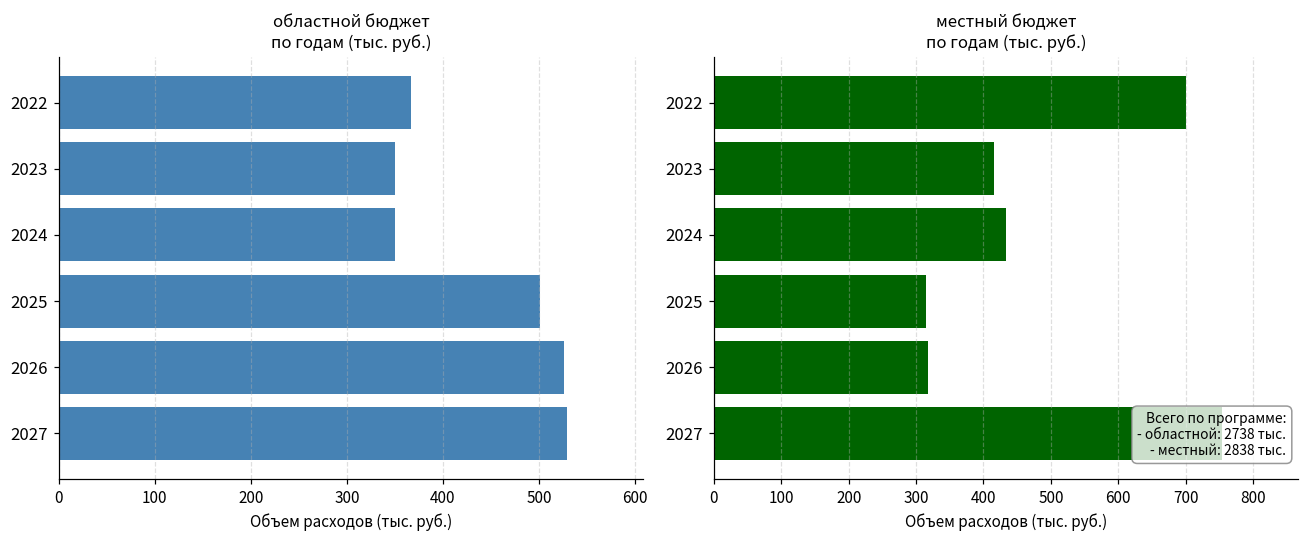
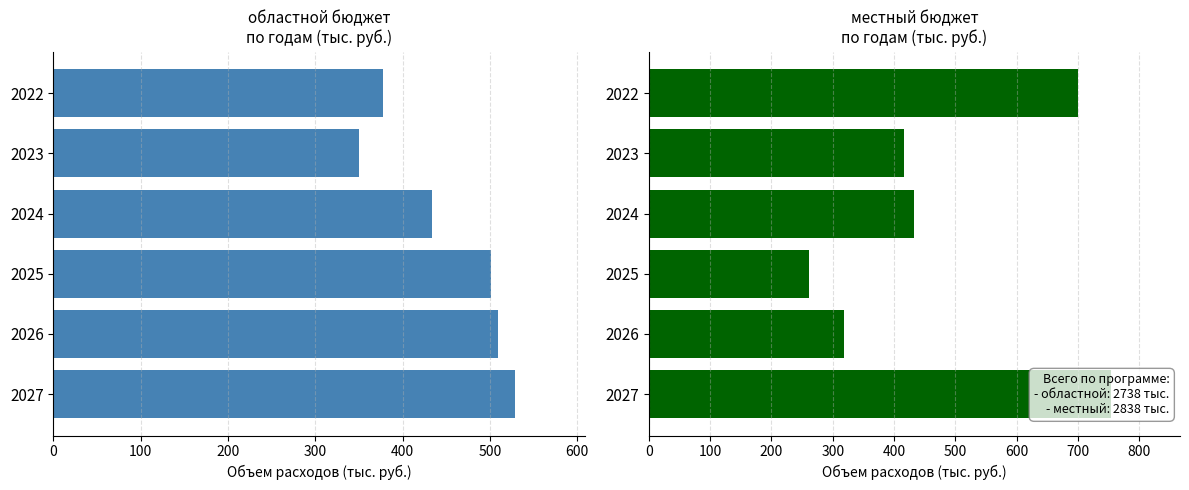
  {
    "областной бюджет по годам (тыс. руб.)": {
-     "2022": 370,
+     "2022": 380,
      "2023": 350,
-     "2024": 350,
+     "2024": 430,
      "2025": 500,
-     "2026": 530,
+     "2026": 510,
      "2027": 530
    },
    "местный бюджет по годам (тыс. руб.)": {
      "2022": 700,
      "2023": 420,
      "2024": 430,
-     "2025": 320,
+     "2025": 260,
      "2026": 320
    }
  }
